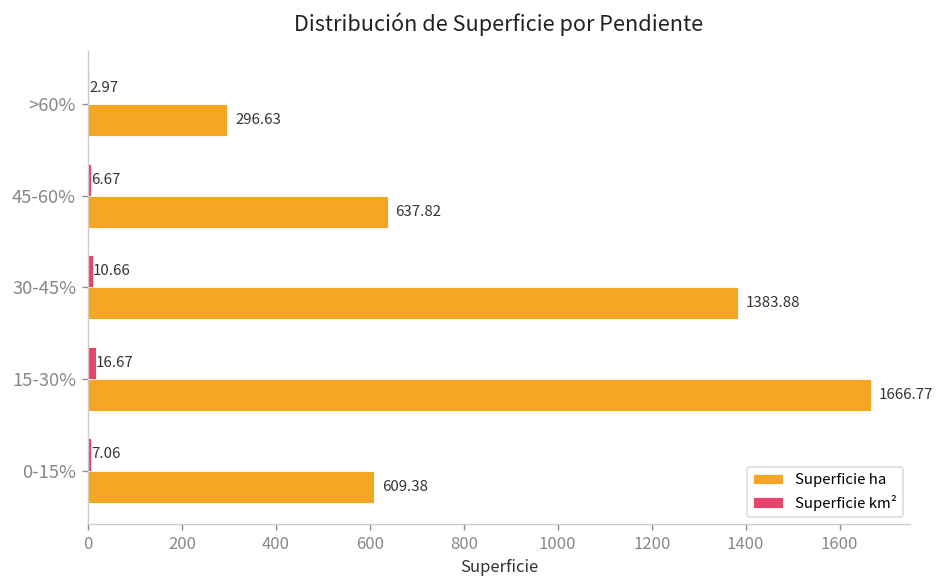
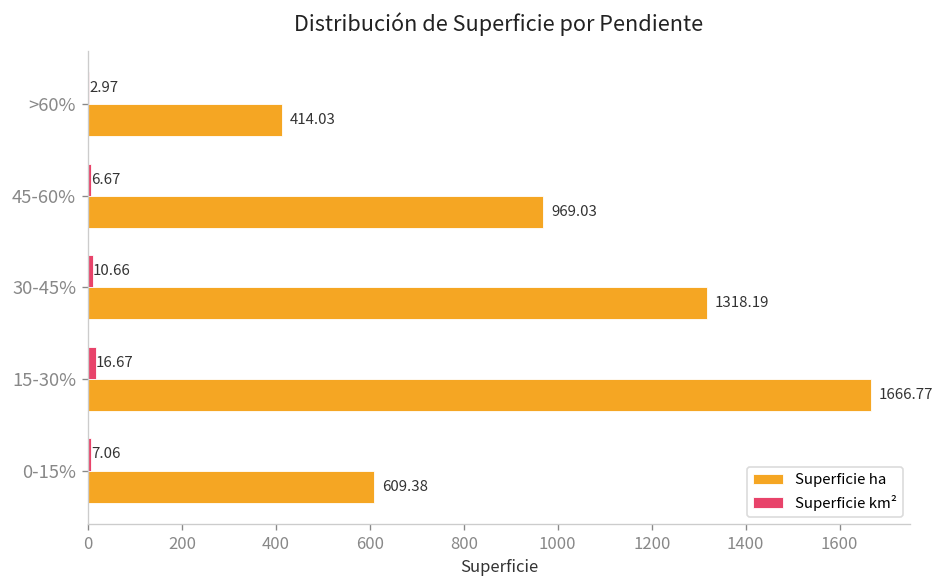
  {
    "Superficie ha": {
-     ">60%": 296.63,
-     "45-60%": 637.82,
-     "30-45%": 1383.88,
+     ">60%": 414.03,
+     "45-60%": 969.03,
+     "30-45%": 1318.19,
      "15-30%": 1666.77,
      "0-15%": 609.38
    },
    "Superficie km²": {
      ">60%": 2.97,
      "45-60%": 6.67,
      "30-45%": 10.66,
      "15-30%": 16.67,
      "0-15%": 7.06
    }
  }
